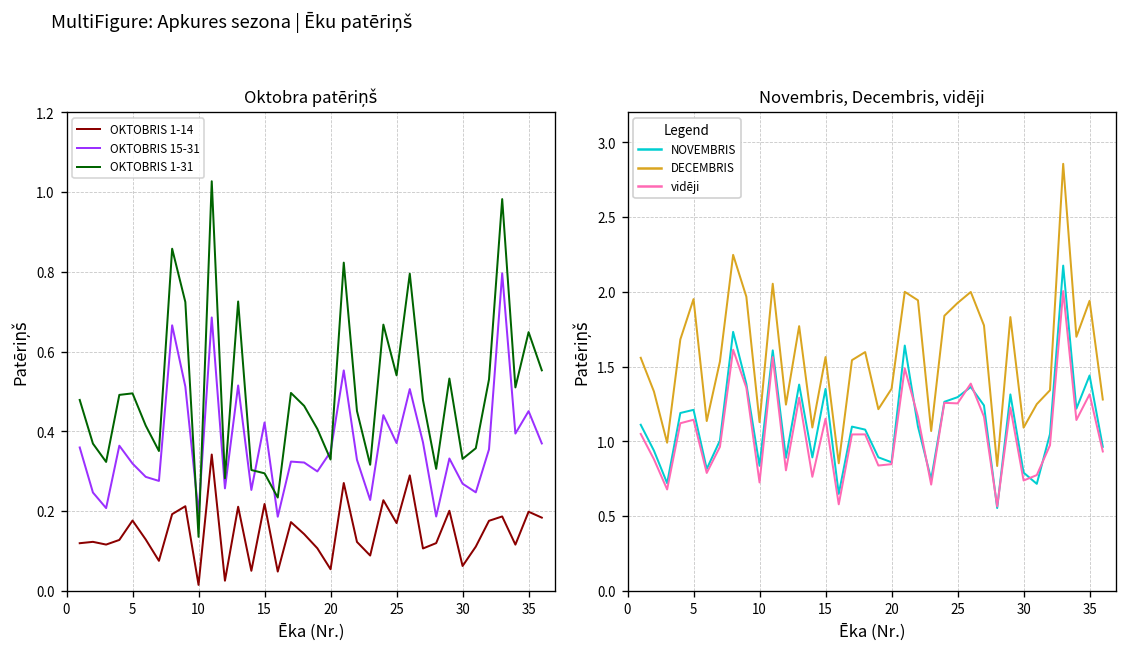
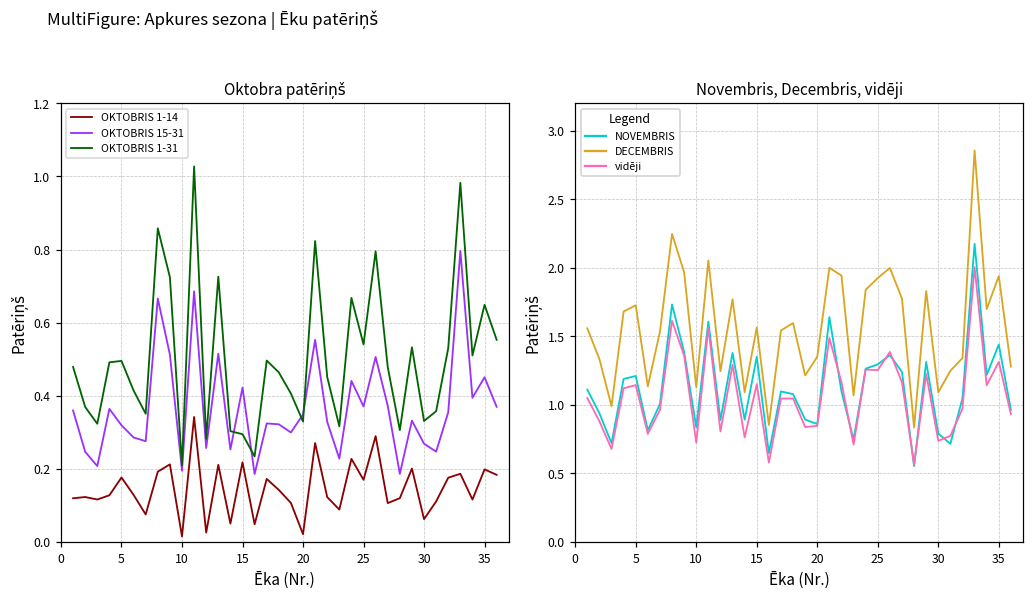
  {
    "Oktobra patēriņš": {
      "OKTOBRIS 1-14": {
        "5": 0.18,
        "10": 0.01,
        "15": 0.22,
-       "20": 0.05,
+       "20": 0.02,
        "25": 0.17,
        "30": 0.06,
        "35": 0.20
      },
      "OKTOBRIS 15-31": {
        "5": 0.32,
        "10": 0.19,
        "15": 0.42,
        "20": 0.35,
        "25": 0.37,
        "30": 0.27,
        "35": 0.45
      },
      "OKTOBRIS 1-31": {
        "5": 0.50,
-       "10": 0.14,
+       "10": 0.21,
        "15": 0.29,
        "20": 0.33,
        "25": 0.54,
        "30": 0.33,
        "35": 0.65
      }
    },
    "Novembris, Decembris, vidēji": {
      "NOVEMBRIS": {
        "5": 1.21,
        "10": 0.84,
        "15": 1.35,
        "25": 1.30,
        "30": 0.79,
        "35": 1.44
      },
      "DECEMBRIS": {
-       "5": 1.95,
+       "5": 1.73,
        "10": 1.13,
        "15": 1.56,
        "20": 1.35,
        "25": 1.93,
        "30": 1.09,
        "35": 1.94
      },
      "vidēji": {
        "5": 1.14,
        "10": 0.72,
        "15": 1.15,
        "25": 1.25,
        "30": 0.74,
        "35": 1.31
      }
    }
  }
